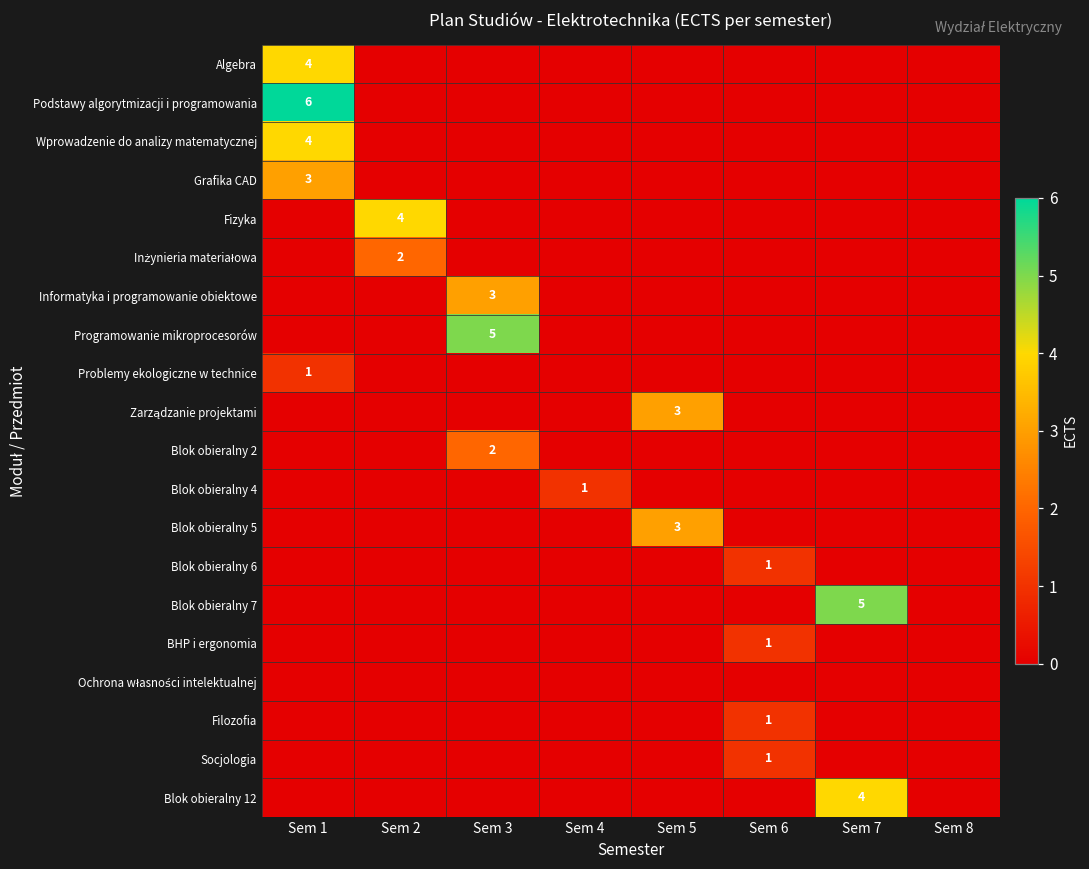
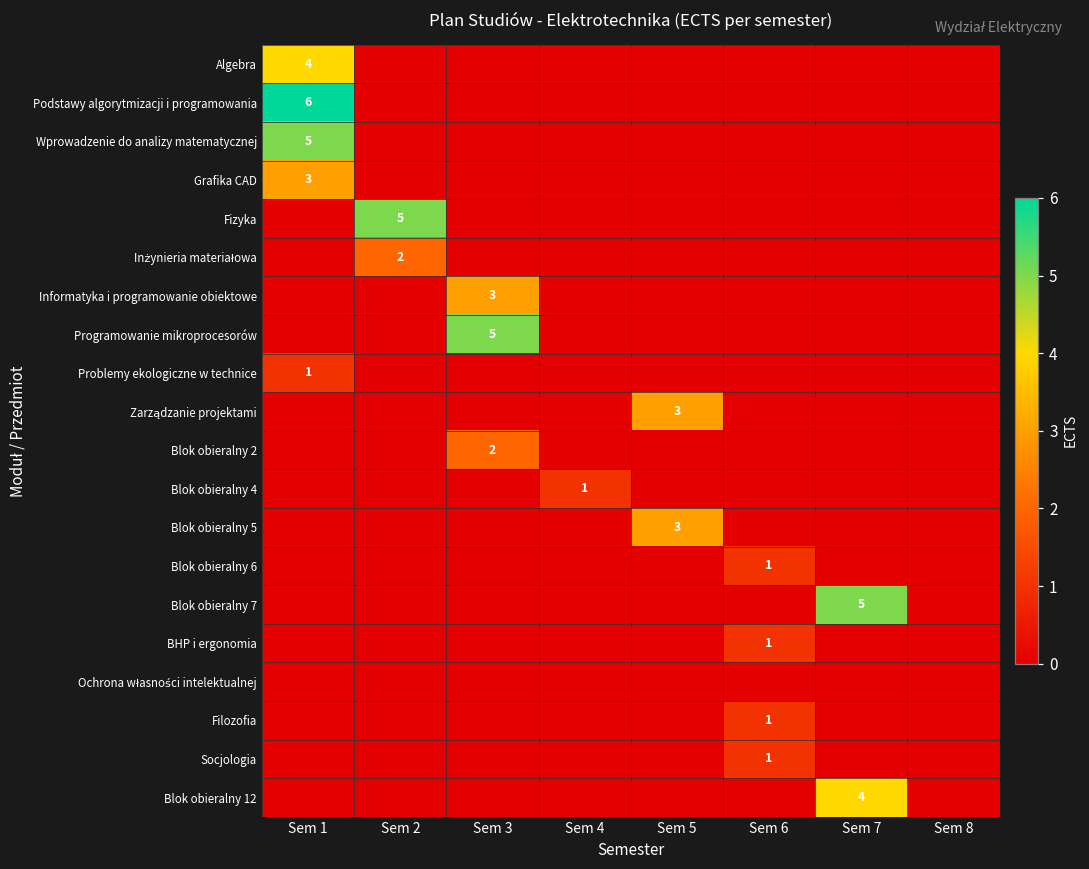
  {
    "Algebra": {
      "Sem 1": 4
    },
    "Podstawy algorytmizacji i programowania": {
      "Sem 1": 6
    },
    "Wprowadzenie do analizy matematycznej": {
-     "Sem 1": 4
+     "Sem 1": 5
    },
    "Grafika CAD": {
      "Sem 1": 3
    },
    "Fizyka": {
-     "Sem 2": 4
+     "Sem 2": 5
    },
    "Inżynieria materiałowa": {
      "Sem 2": 2
    },
    "Informatyka i programowanie obiektowe": {
      "Sem 3": 3
    },
    "Programowanie mikroprocesorów": {
      "Sem 3": 5
    },
    "Problemy ekologiczne w technice": {
      "Sem 1": 1
    },
    "Zarządzanie projektami": {
      "Sem 5": 3
    },
    "Blok obieralny 2": {
      "Sem 3": 2
    },
    "Blok obieralny 4": {
      "Sem 4": 1
    },
    "Blok obieralny 5": {
      "Sem 5": 3
    },
    "Blok obieralny 6": {
      "Sem 6": 1
    },
    "Blok obieralny 7": {
      "Sem 7": 5
    },
    "BHP i ergonomia": {
      "Sem 6": 1
    },
    "Filozofia": {
      "Sem 6": 1
    },
    "Socjologia": {
      "Sem 6": 1
    },
    "Blok obieralny 12": {
      "Sem 7": 4
    }
  }
